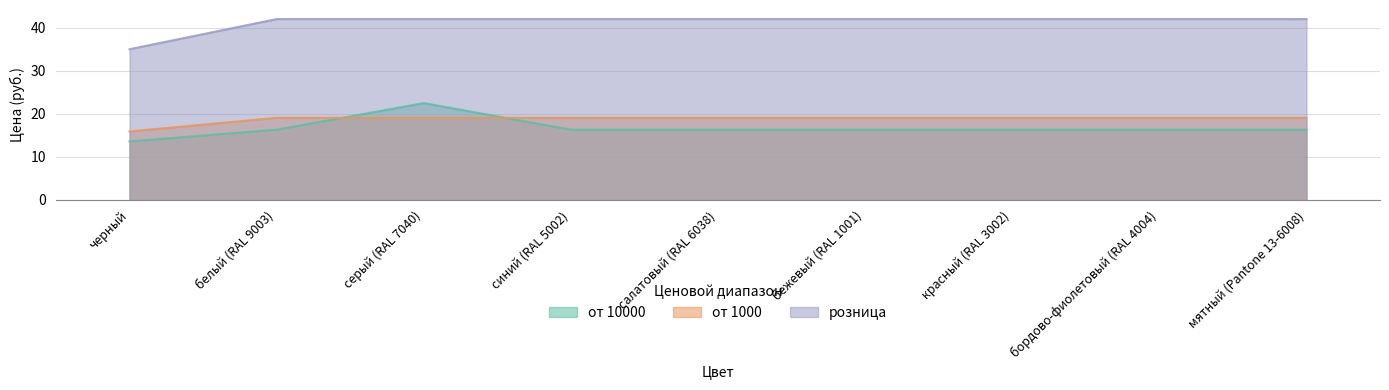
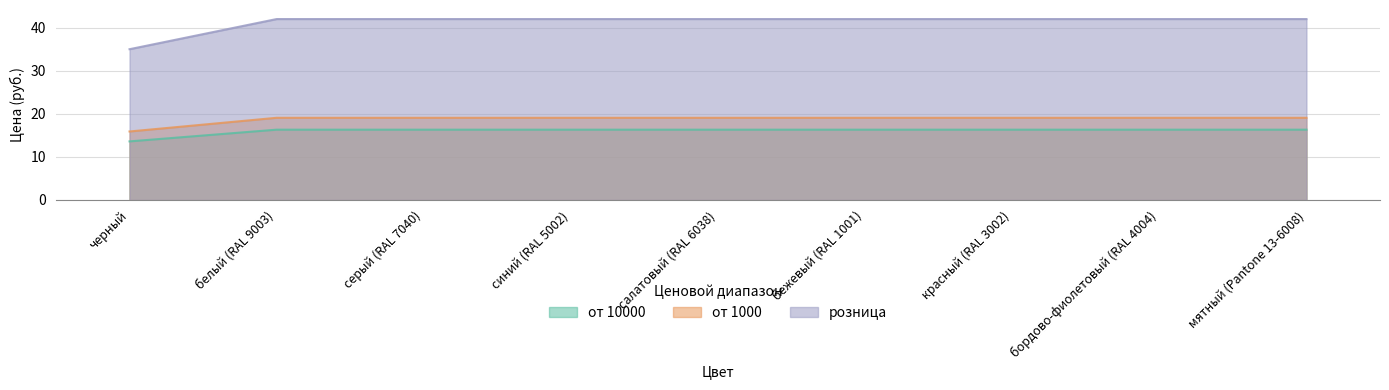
  {
    "от 10000": {
      "черный": 14,
      "белый (RAL 9003)": 16,
-     "серый (RAL 7040)": 22,
+     "серый (RAL 7040)": 16,
      "синий (RAL 5002)": 16,
      "салатовый (RAL 6038)": 16,
      "бежевый (RAL 1001)": 16,
      "красный (RAL 3002)": 16,
      "бордово-фиолетовый (RAL 4004)": 16,
      "мятный (Pantone 13-6008)": 16
    },
    "от 1000": {
      "черный": 16,
      "белый (RAL 9003)": 19,
      "серый (RAL 7040)": 19,
      "синий (RAL 5002)": 19,
      "салатовый (RAL 6038)": 19,
      "бежевый (RAL 1001)": 19,
      "красный (RAL 3002)": 19,
      "бордово-фиолетовый (RAL 4004)": 19,
      "мятный (Pantone 13-6008)": 19
    },
    "розница": {
      "черный": 35,
      "белый (RAL 9003)": 42,
      "серый (RAL 7040)": 42,
      "синий (RAL 5002)": 42,
      "салатовый (RAL 6038)": 42,
      "бежевый (RAL 1001)": 42,
      "красный (RAL 3002)": 42,
      "бордово-фиолетовый (RAL 4004)": 42,
      "мятный (Pantone 13-6008)": 42
    }
  }
